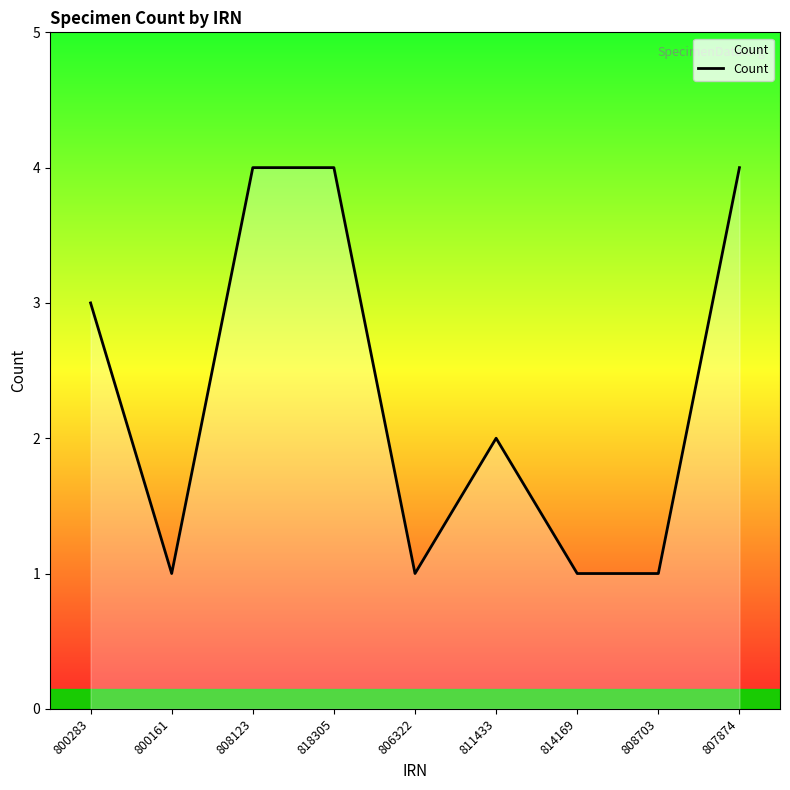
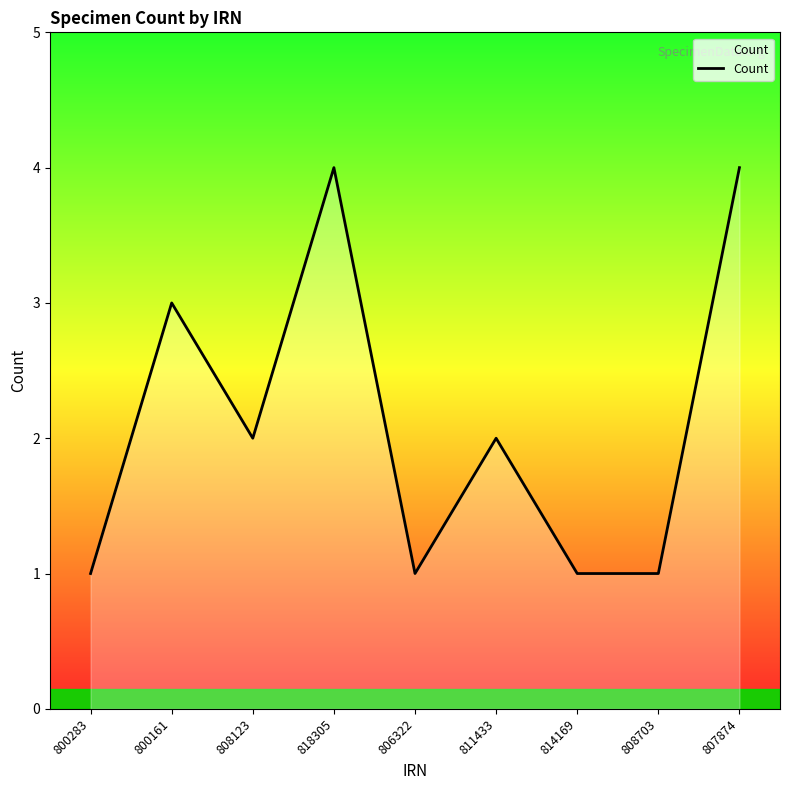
  {
    "Count": {
-     "800283": 3,
-     "800161": 1,
-     "808123": 4,
+     "800283": 1,
+     "800161": 3,
+     "808123": 2,
      "818305": 4,
      "806322": 1,
      "811433": 2,
      "814169": 1,
      "808703": 1,
      "807874": 4
    }
  }
